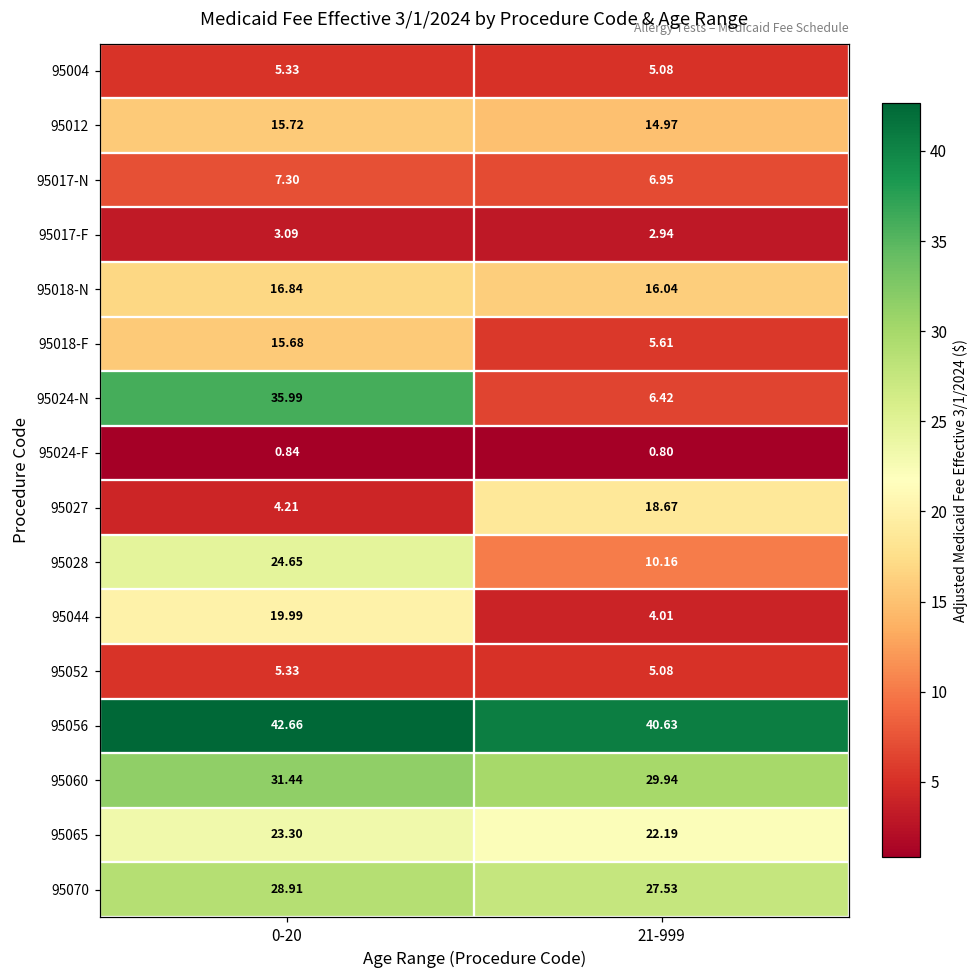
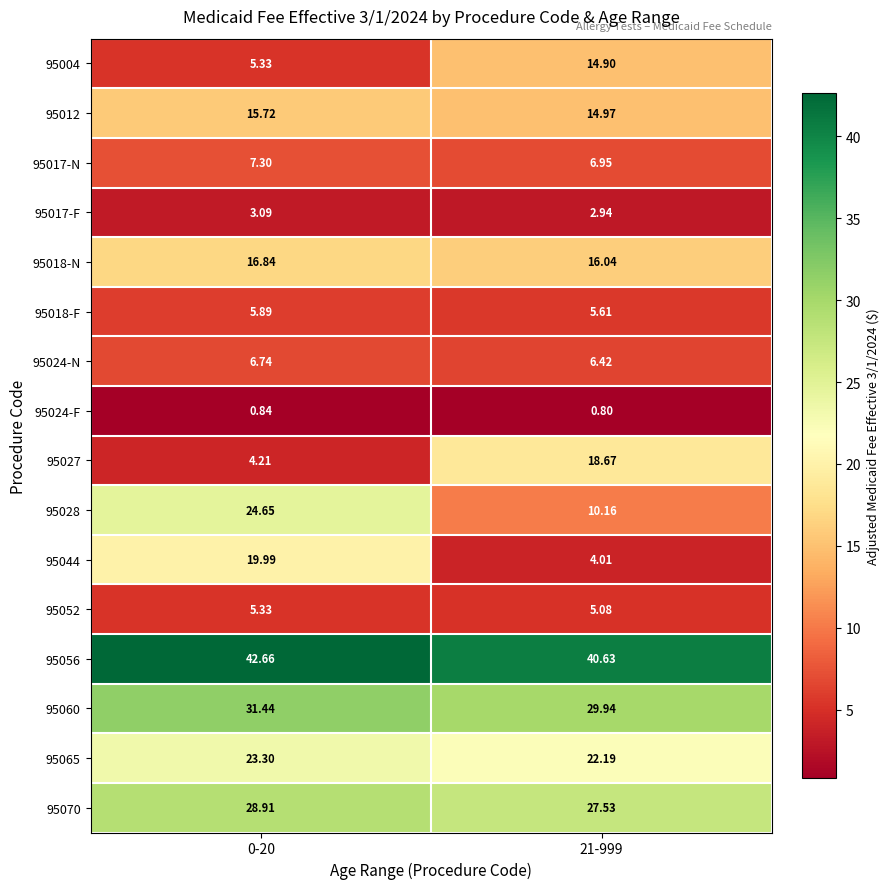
  {
    "95004": {
      "0-20": 5.33,
-     "21-999": 5.08
+     "21-999": 14.90
    },
    "95012": {
      "0-20": 15.72,
      "21-999": 14.97
    },
    "95017-N": {
      "0-20": 7.30,
      "21-999": 6.95
    },
    "95017-F": {
      "0-20": 3.09,
      "21-999": 2.94
    },
    "95018-N": {
      "0-20": 16.84,
      "21-999": 16.04
    },
    "95018-F": {
-     "0-20": 15.68,
+     "0-20": 5.89,
      "21-999": 5.61
    },
    "95024-N": {
-     "0-20": 35.99,
+     "0-20": 6.74,
      "21-999": 6.42
    },
    "95024-F": {
      "0-20": 0.84,
      "21-999": 0.80
    },
    "95027": {
      "0-20": 4.21,
      "21-999": 18.67
    },
    "95028": {
      "0-20": 24.65,
      "21-999": 10.16
    },
    "95044": {
      "0-20": 19.99,
      "21-999": 4.01
    },
    "95052": {
      "0-20": 5.33,
      "21-999": 5.08
    },
    "95056": {
      "0-20": 42.66,
      "21-999": 40.63
    },
    "95060": {
      "0-20": 31.44,
      "21-999": 29.94
    },
    "95065": {
      "0-20": 23.30,
      "21-999": 22.19
    },
    "95070": {
      "0-20": 28.91,
      "21-999": 27.53
    }
  }
